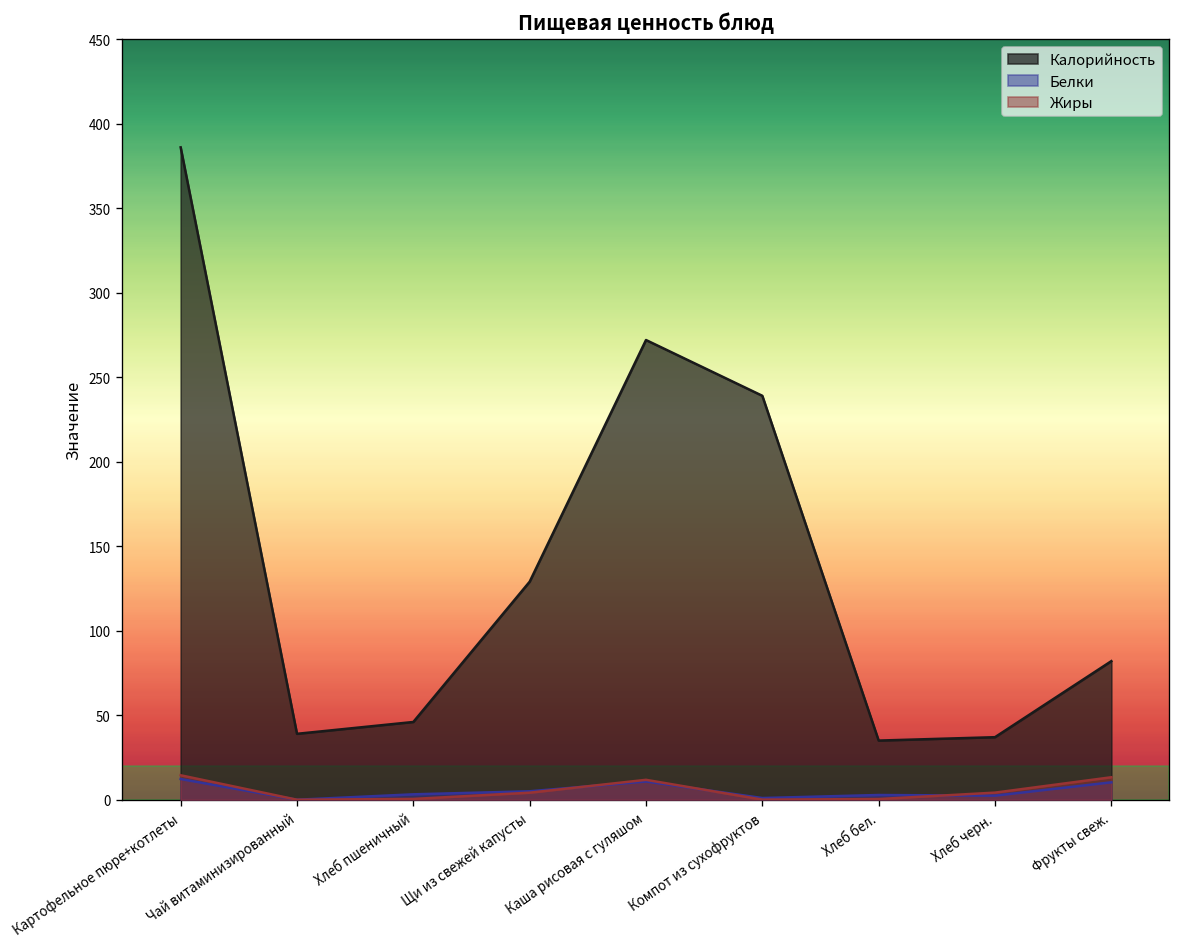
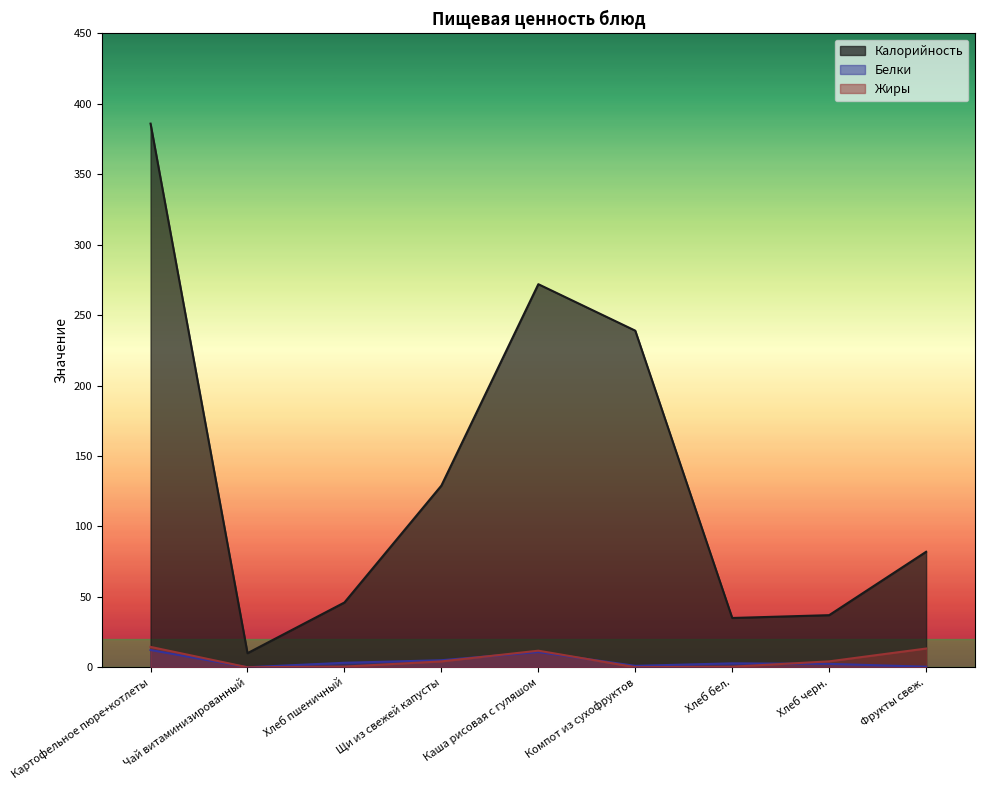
  {
    "Калорийность": {
      "Картофельное пюре+котлеты": 386,
-     "Чай витаминизированный": 39,
+     "Чай витаминизированный": 10,
      "Хлеб пшеничный": 46,
      "Щи из свежей капусты": 129,
      "Каша рисовая с гуляшом": 272,
      "Компот из сухофруктов": 239,
      "Хлеб бел.": 35,
      "Хлеб черн.": 37,
      "Фрукты свеж.": 82
    },
    "Белки": {
      "Картофельное пюре+котлеты": 12,
      "Хлеб пшеничный": 3,
      "Хлеб бел.": 3,
-     "Фрукты свеж.": 10
+     "Фрукты свеж.": 0
    },
    "Жиры": {
      "Картофельное пюре+котлеты": 14,
      "Хлеб пшеничный": 0,
      "Хлеб бел.": 0,
      "Фрукты свеж.": 13
    }
  }
